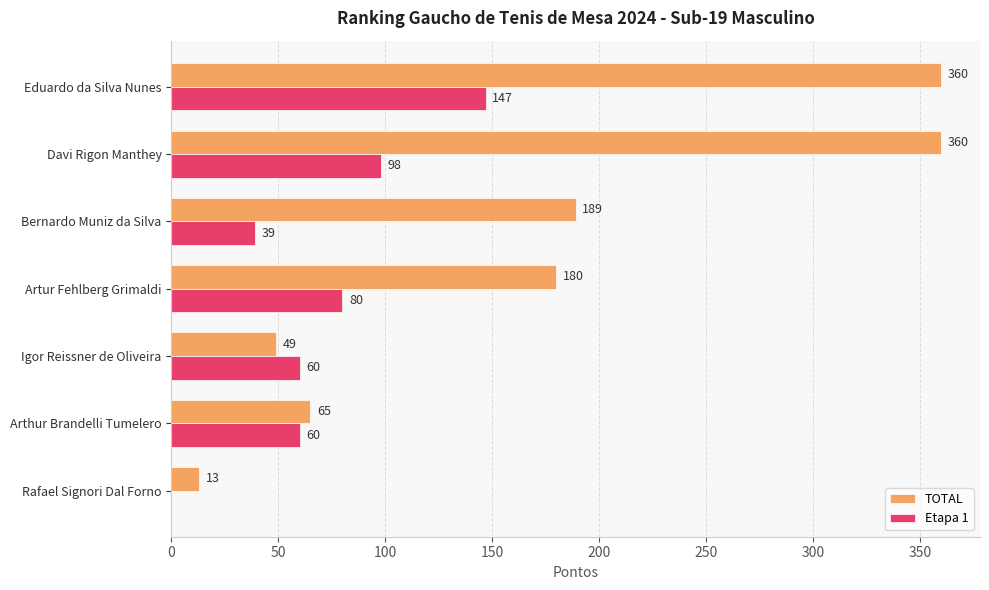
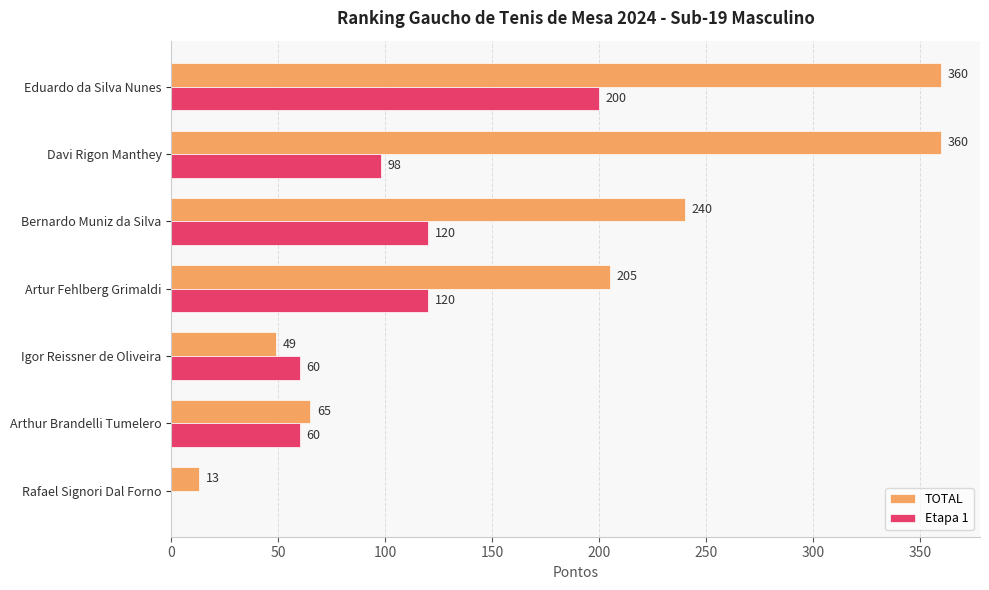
  {
    "TOTAL": {
      "Eduardo da Silva Nunes": 360,
      "Davi Rigon Manthey": 360,
-     "Bernardo Muniz da Silva": 189,
-     "Artur Fehlberg Grimaldi": 180,
+     "Bernardo Muniz da Silva": 240,
+     "Artur Fehlberg Grimaldi": 205,
      "Igor Reissner de Oliveira": 49,
      "Arthur Brandelli Tumelero": 65,
      "Rafael Signori Dal Forno": 13
    },
    "Etapa 1": {
-     "Eduardo da Silva Nunes": 147,
+     "Eduardo da Silva Nunes": 200,
      "Davi Rigon Manthey": 98,
-     "Bernardo Muniz da Silva": 39,
-     "Artur Fehlberg Grimaldi": 80,
+     "Bernardo Muniz da Silva": 120,
+     "Artur Fehlberg Grimaldi": 120,
      "Igor Reissner de Oliveira": 60,
      "Arthur Brandelli Tumelero": 60
    }
  }
